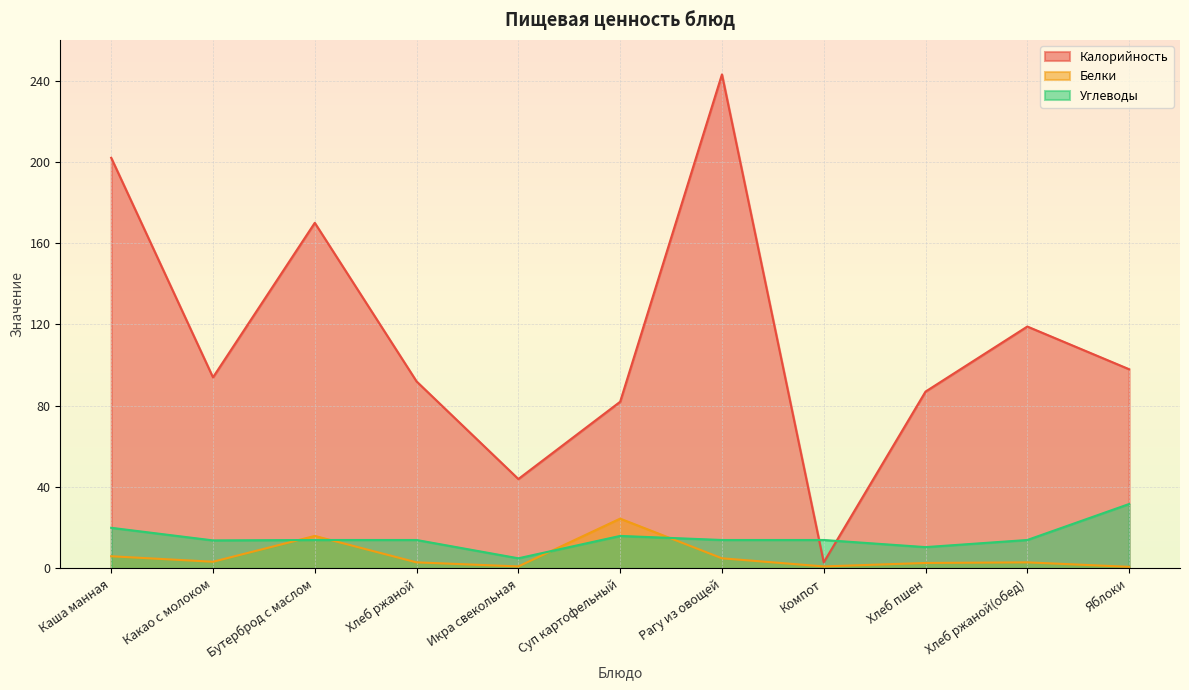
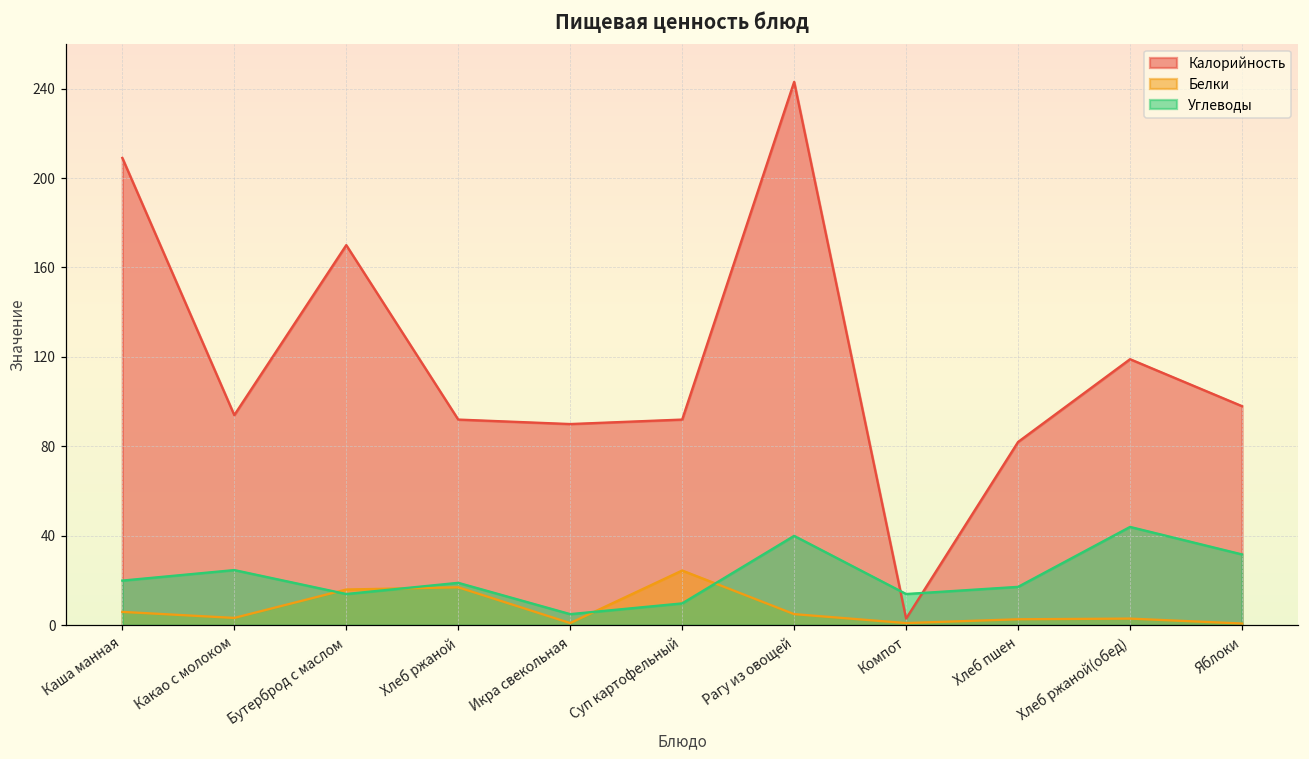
  {
    "Калорийность": {
-     "Каша манная": 202,
+     "Каша манная": 209,
      "Какао с молоком": 94,
      "Бутерброд с маслом": 170,
      "Хлеб ржаной": 92,
-     "Икра свекольная": 44,
-     "Суп картофельный": 82,
+     "Икра свекольная": 90,
+     "Суп картофельный": 92,
      "Рагу из овощей": 243,
      "Компот": 3,
-     "Хлеб пшен": 87,
+     "Хлеб пшен": 82,
      "Хлеб ржаной(обед)": 119,
      "Яблоки": 98
    },
    "Белки": {
      "Каша манная": 6,
      "Какао с молоком": 3,
      "Бутерброд с маслом": 16,
-     "Хлеб ржаной": 3,
+     "Хлеб ржаной": 17,
      "Икра свекольная": 1,
      "Суп картофельный": 25,
      "Рагу из овощей": 5,
      "Компот": 1,
      "Хлеб пшен": 3,
      "Хлеб ржаной(обед)": 3,
      "Яблоки": 1
    },
    "Углеводы": {
      "Каша манная": 20,
-     "Какао с молоком": 14,
+     "Какао с молоком": 25,
      "Бутерброд с маслом": 14,
-     "Хлеб ржаной": 14,
+     "Хлеб ржаной": 19,
      "Икра свекольная": 5,
-     "Суп картофельный": 16,
-     "Рагу из овощей": 14,
+     "Суп картофельный": 10,
+     "Рагу из овощей": 40,
      "Компот": 14,
-     "Хлеб пшен": 11,
-     "Хлеб ржаной(обед)": 14,
+     "Хлеб пшен": 17,
+     "Хлеб ржаной(обед)": 44,
      "Яблоки": 32
    }
  }
